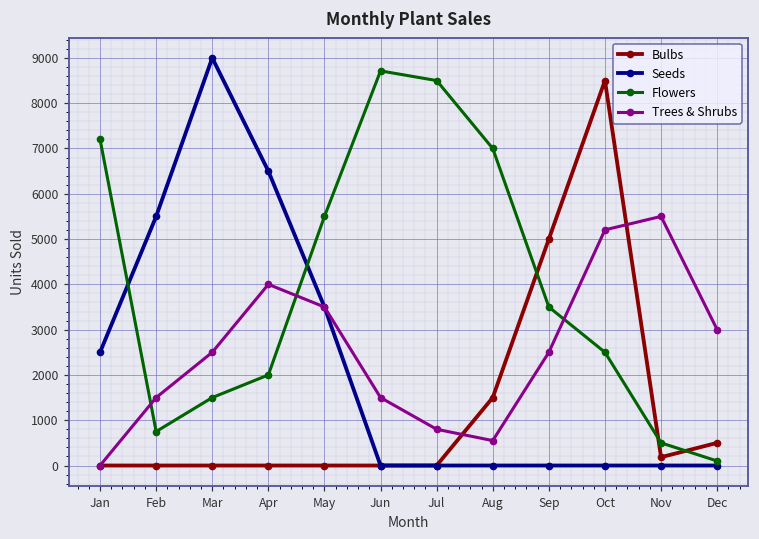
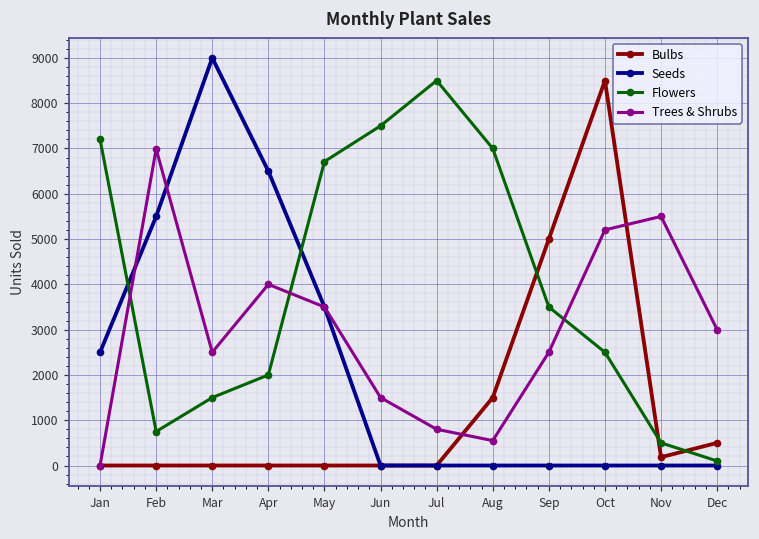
  {
    "Bulbs": {
      "Feb": 0,
      "Mar": 0,
      "Apr": 0,
      "May": 0,
      "Aug": 1500,
      "Sep": 5000,
      "Oct": 8500,
      "Nov": 200,
      "Dec": 500
    },
    "Seeds": {
      "Jan": 2500,
      "Feb": 5500,
      "Mar": 9000,
      "Apr": 6500,
      "Aug": 0,
      "Sep": 0,
      "Oct": 0,
      "Nov": 0,
      "Dec": 0
    },
    "Flowers": {
      "Jan": 7200,
      "Feb": 800,
      "Mar": 1500,
      "Apr": 2000,
-     "May": 5500,
-     "Jun": 8700,
+     "May": 6700,
+     "Jun": 7500,
      "Jul": 8500,
      "Aug": 7000,
      "Sep": 3500,
      "Oct": 2500,
      "Nov": 500,
      "Dec": 100
    },
    "Trees & Shrubs": {
-     "Feb": 1500,
+     "Feb": 7000,
      "Mar": 2500,
      "Apr": 4000,
      "Jun": 1500,
      "Jul": 800,
      "Aug": 600,
      "Sep": 2500,
      "Oct": 5200,
      "Nov": 5500,
      "Dec": 3000
    }
  }
